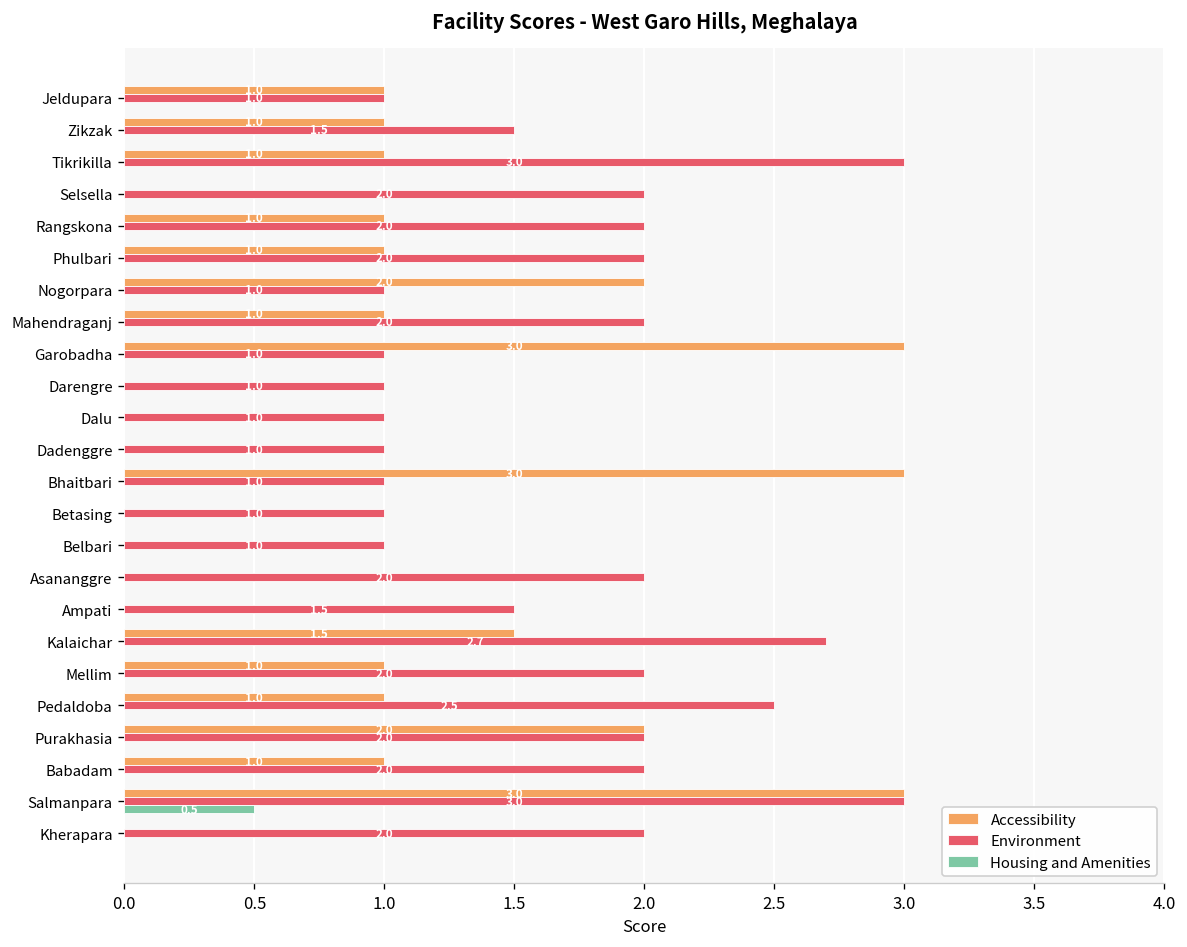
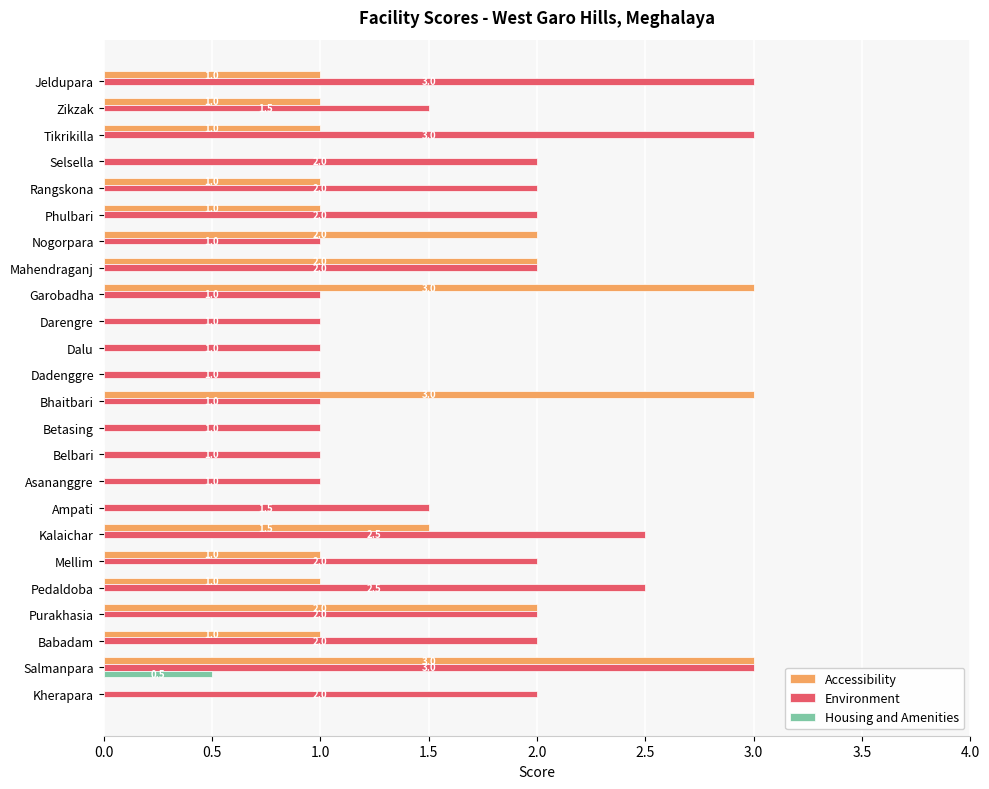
  {
    "Accessibility": {
      "Zikzak": 1.0,
      "Rangskona": 1.0,
      "Nogorpara": 2.0,
-     "Mahendraganj": 1.0,
+     "Mahendraganj": 2.0,
      "Kalaichar": 1.5,
      "Mellim": 1.0,
      "Babadam": 1.0
    },
    "Environment": {
-     "Jeldupara": 1,
+     "Jeldupara": 3,
      "Zikzak": 1.5,
      "Phulbari": 2.0,
      "Nogorpara": 1.0,
      "Mahendraganj": 2.0,
      "Garobadha": 1.0,
      "Bhaitbari": 1.0,
-     "Asananggre": 2,
-     "Kalaichar": 2.7,
+     "Asananggre": 1,
+     "Kalaichar": 2.5,
      "Babadam": 2.0,
      "Salmanpara": 3.0
    },
    "Housing and Amenities": {
      "Jeldupara": 0,
      "Zikzak": 0,
      "Tikrikilla": 0,
      "Selsella": 0,
      "Rangskona": 0,
      "Phulbari": 0,
      "Nogorpara": 0,
      "Mahendraganj": 0,
      "Garobadha": 0,
      "Darengre": 0,
      "Dalu": 0,
      "Dadenggre": 0,
      "Bhaitbari": 0,
      "Betasing": 0,
      "Belbari": 0,
      "Asananggre": 0,
      "Ampati": 0,
      "Kalaichar": 0,
      "Mellim": 0,
      "Pedaldoba": 0,
      "Purakhasia": 0,
      "Babadam": 0,
      "Salmanpara": 0.50,
      "Kherapara": 0
    }
  }
